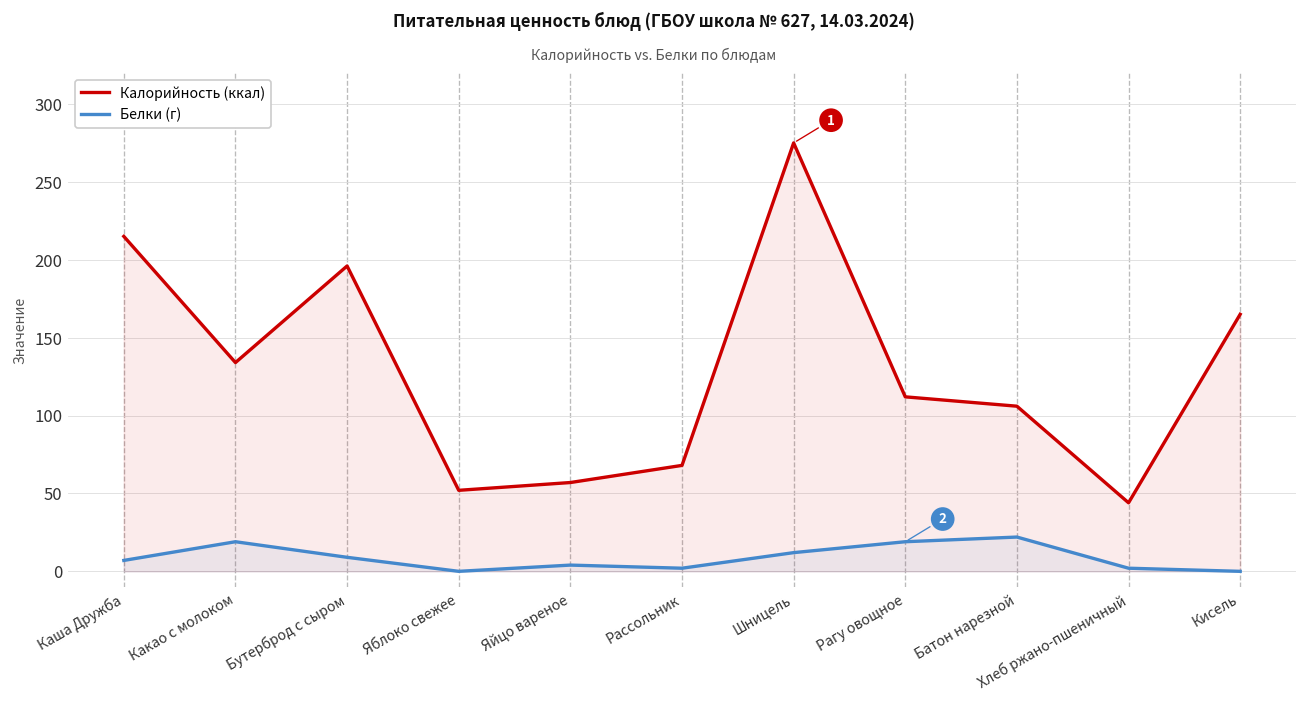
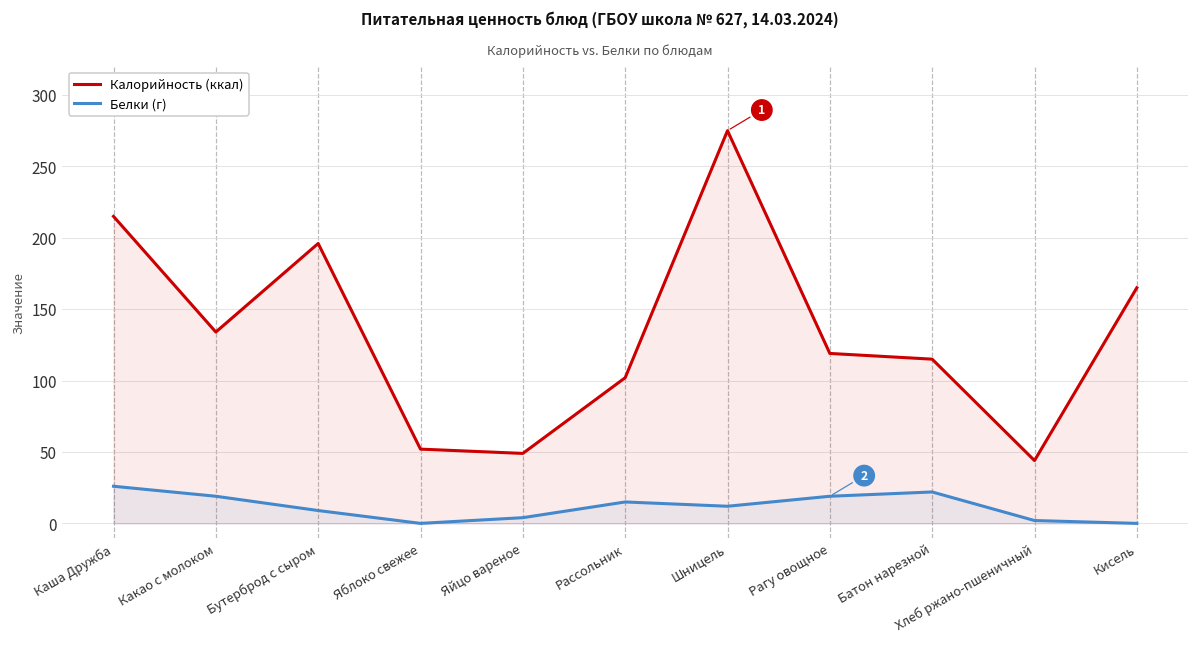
  {
    "Калорийность (ккал)": {
      "Каша Дружба": 215,
      "Какао с молоком": 134,
      "Бутерброд с сыром": 196,
      "Яблоко свежее": 52,
-     "Яйцо вареное": 57,
-     "Рассольник": 68,
+     "Яйцо вареное": 49,
+     "Рассольник": 102,
      "Шницель": 275,
-     "Рагу овощное": 112,
-     "Батон нарезной": 106,
+     "Рагу овощное": 119,
+     "Батон нарезной": 115,
      "Хлеб ржано-пшеничный": 44,
      "Кисель": 165
    },
    "Белки (г)": {
-     "Каша Дружба": 7,
+     "Каша Дружба": 26,
      "Какао с молоком": 19,
      "Бутерброд с сыром": 9,
      "Яблоко свежее": 0,
      "Яйцо вареное": 4,
-     "Рассольник": 2,
+     "Рассольник": 15,
      "Шницель": 12,
      "Рагу овощное": 19,
      "Батон нарезной": 22,
      "Хлеб ржано-пшеничный": 2,
      "Кисель": 0
    }
  }
